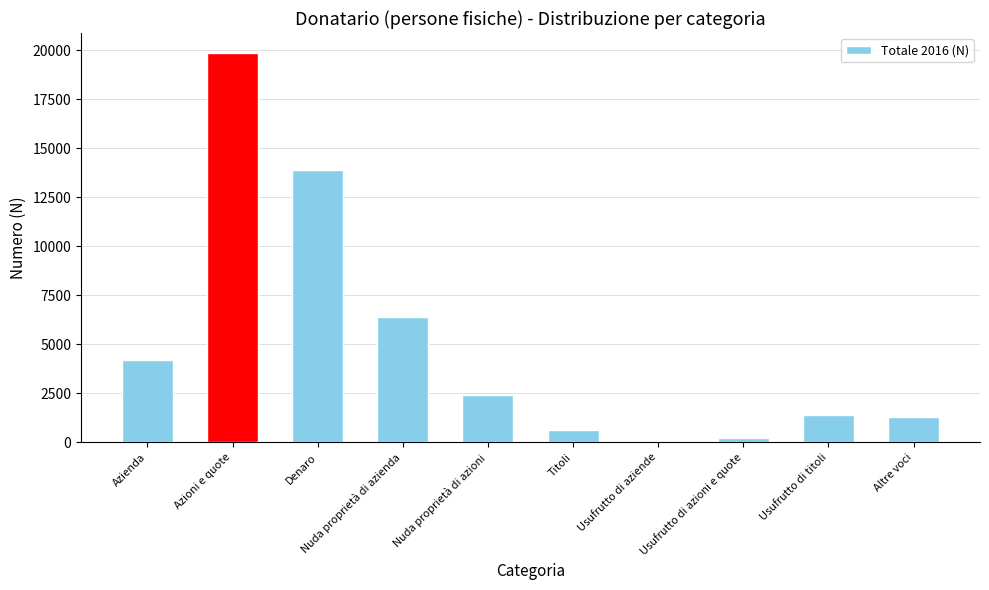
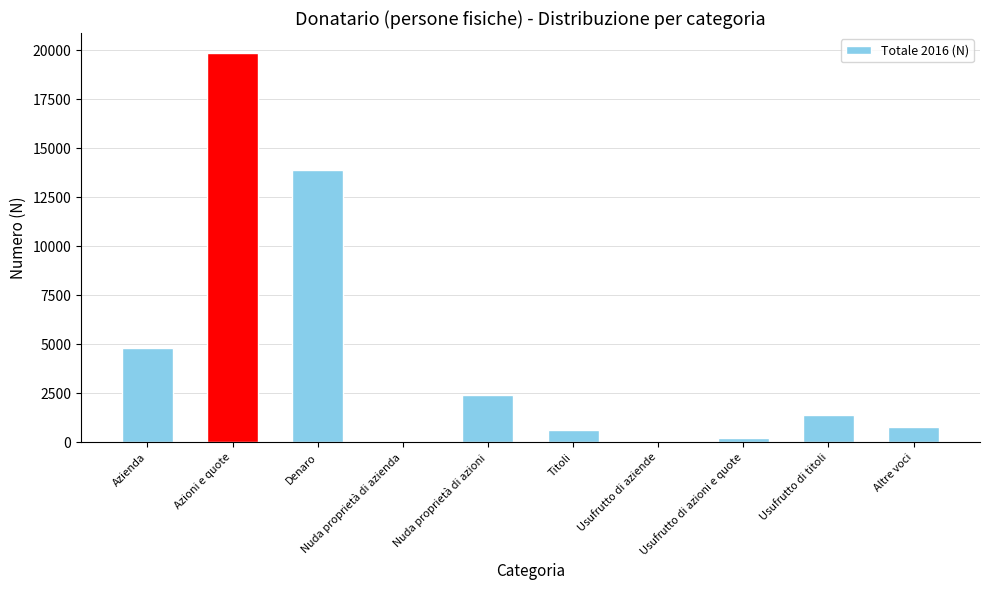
  {
-   "Azienda": 4200,
+   "Azienda": 4800,
    "Azioni e quote": 19900,
    "Denaro": 13900,
-   "Nuda proprietà di azienda": 6400,
+   "Nuda proprietà di azienda": 0,
    "Nuda proprietà di azioni": 2400,
    "Titoli": 600,
    "Usufrutto di azioni e quote": 200,
    "Usufrutto di titoli": 1400,
-   "Altre voci": 1300
+   "Altre voci": 800
  }
